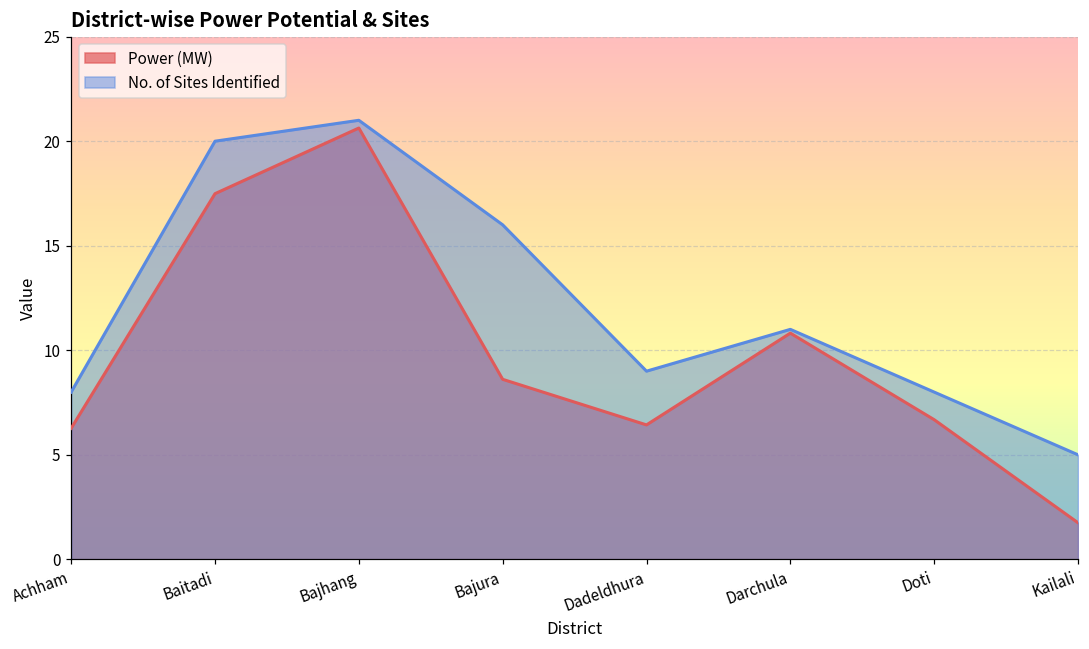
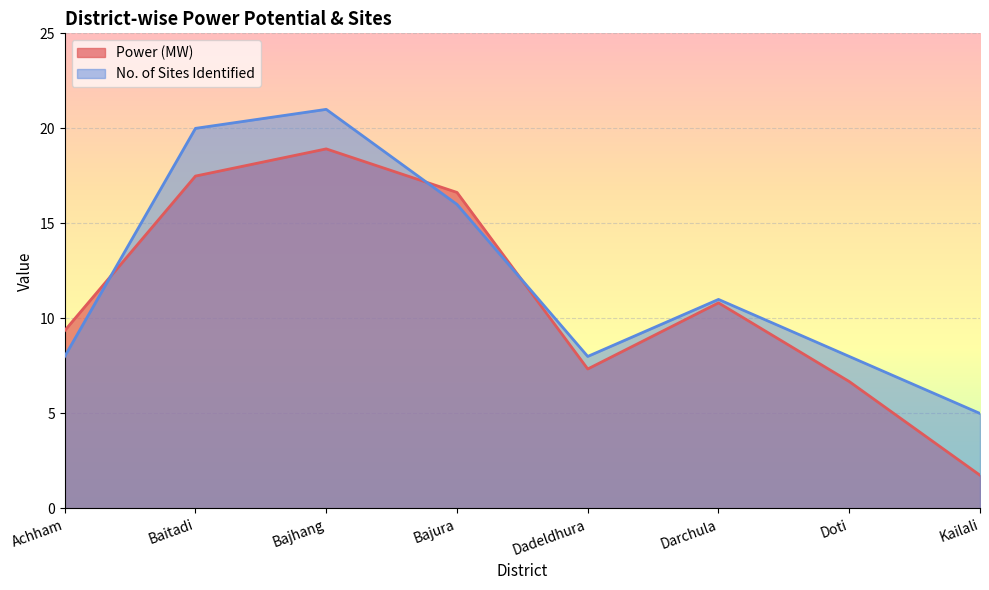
  {
    "Power (MW)": {
-     "Achham": 6.3,
+     "Achham": 9.4,
      "Baitadi": 17.5,
-     "Bajhang": 20.6,
-     "Bajura": 8.6,
-     "Dadeldhura": 6.4,
+     "Bajhang": 18.9,
+     "Bajura": 16.6,
+     "Dadeldhura": 7.3,
      "Darchula": 10.8,
      "Doti": 6.7,
      "Kailali": 1.8
    },
    "No. of Sites Identified": {
      "Achham": 8,
      "Baitadi": 20,
      "Bajhang": 21,
      "Bajura": 16,
-     "Dadeldhura": 9,
+     "Dadeldhura": 8,
      "Darchula": 11,
      "Doti": 8,
      "Kailali": 5
    }
  }
